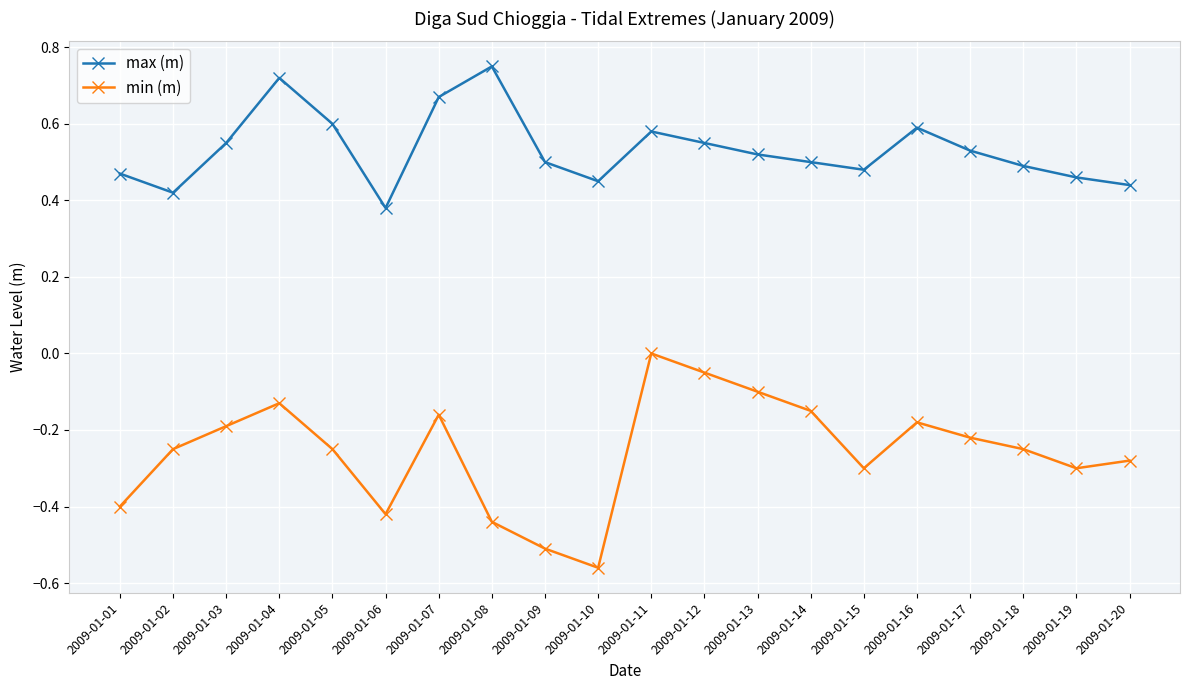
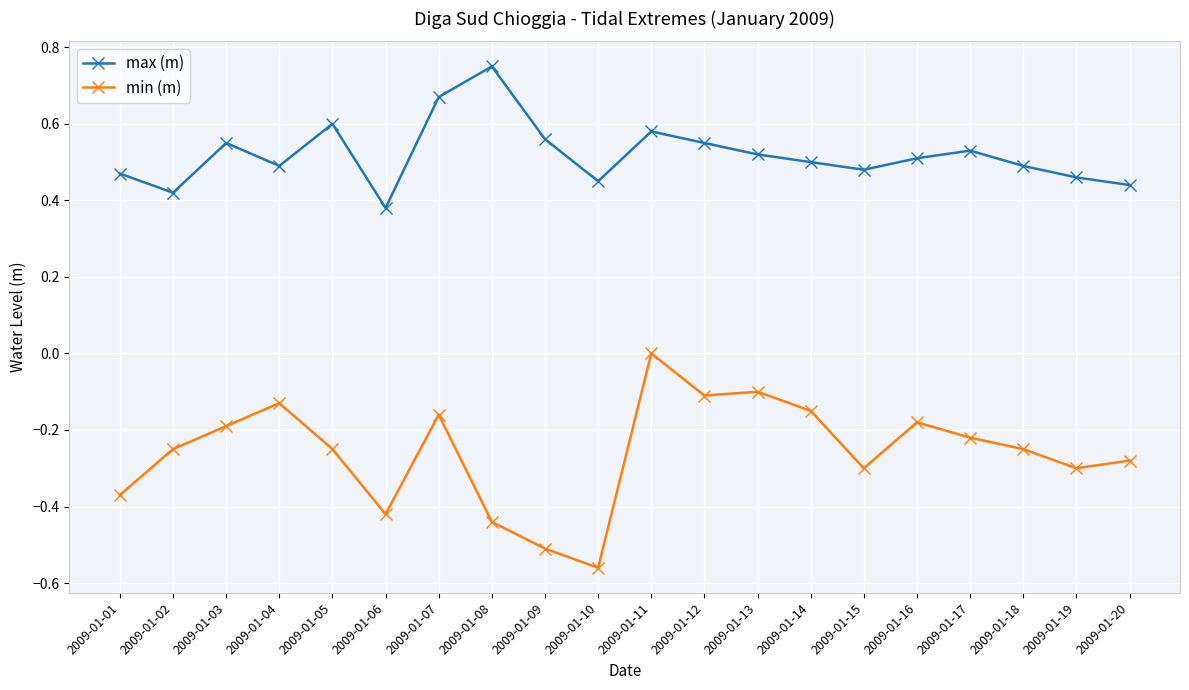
  {
    "max (m)": {
      "2009-01-01": 0.47,
      "2009-01-02": 0.42,
      "2009-01-03": 0.55,
-     "2009-01-04": 0.72,
+     "2009-01-04": 0.49,
      "2009-01-05": 0.60,
      "2009-01-06": 0.38,
      "2009-01-07": 0.67,
      "2009-01-08": 0.75,
-     "2009-01-09": 0.50,
+     "2009-01-09": 0.56,
      "2009-01-10": 0.45,
      "2009-01-11": 0.58,
      "2009-01-12": 0.55,
      "2009-01-13": 0.52,
      "2009-01-14": 0.50,
      "2009-01-15": 0.48,
-     "2009-01-16": 0.59,
+     "2009-01-16": 0.51,
      "2009-01-17": 0.53,
      "2009-01-18": 0.49,
      "2009-01-19": 0.46,
      "2009-01-20": 0.44
    },
    "min (m)": {
-     "2009-01-01": -0.40,
+     "2009-01-01": -0.37,
      "2009-01-02": -0.25,
      "2009-01-03": -0.19,
      "2009-01-04": -0.13,
      "2009-01-05": -0.25,
      "2009-01-06": -0.42,
      "2009-01-07": -0.16,
      "2009-01-08": -0.44,
      "2009-01-09": -0.51,
      "2009-01-10": -0.56,
      "2009-01-11": 0.00,
-     "2009-01-12": -0.05,
+     "2009-01-12": -0.11,
      "2009-01-13": -0.10,
      "2009-01-14": -0.15,
      "2009-01-15": -0.30,
      "2009-01-16": -0.18,
      "2009-01-17": -0.22,
      "2009-01-18": -0.25,
      "2009-01-19": -0.30,
      "2009-01-20": -0.28
    }
  }
